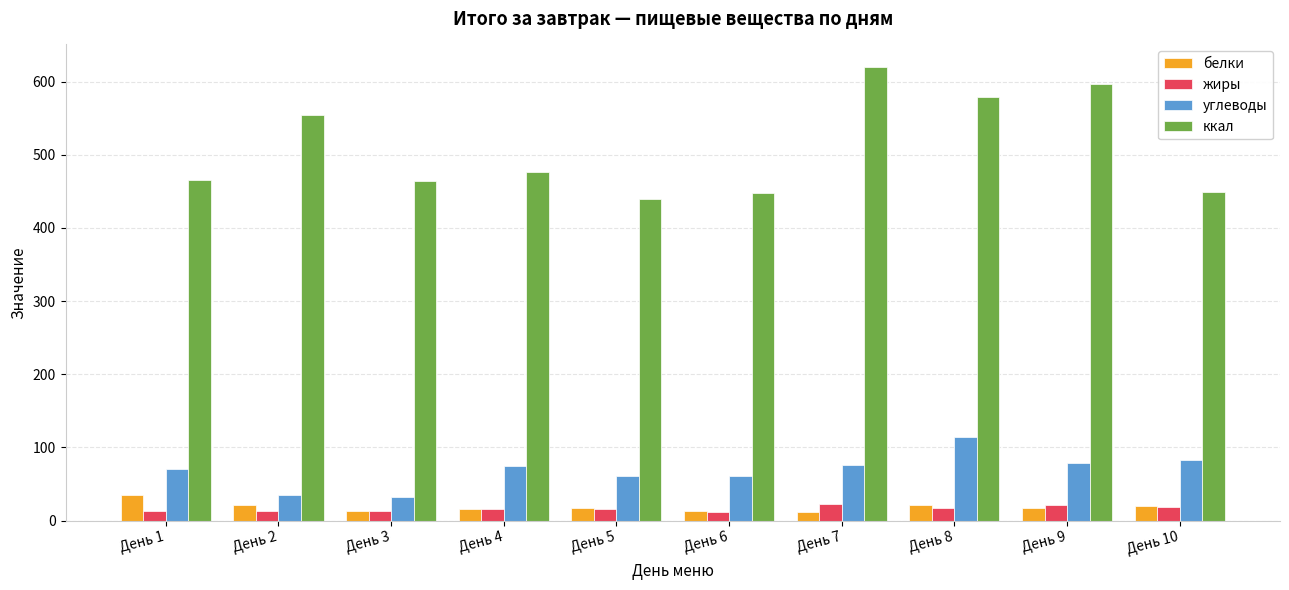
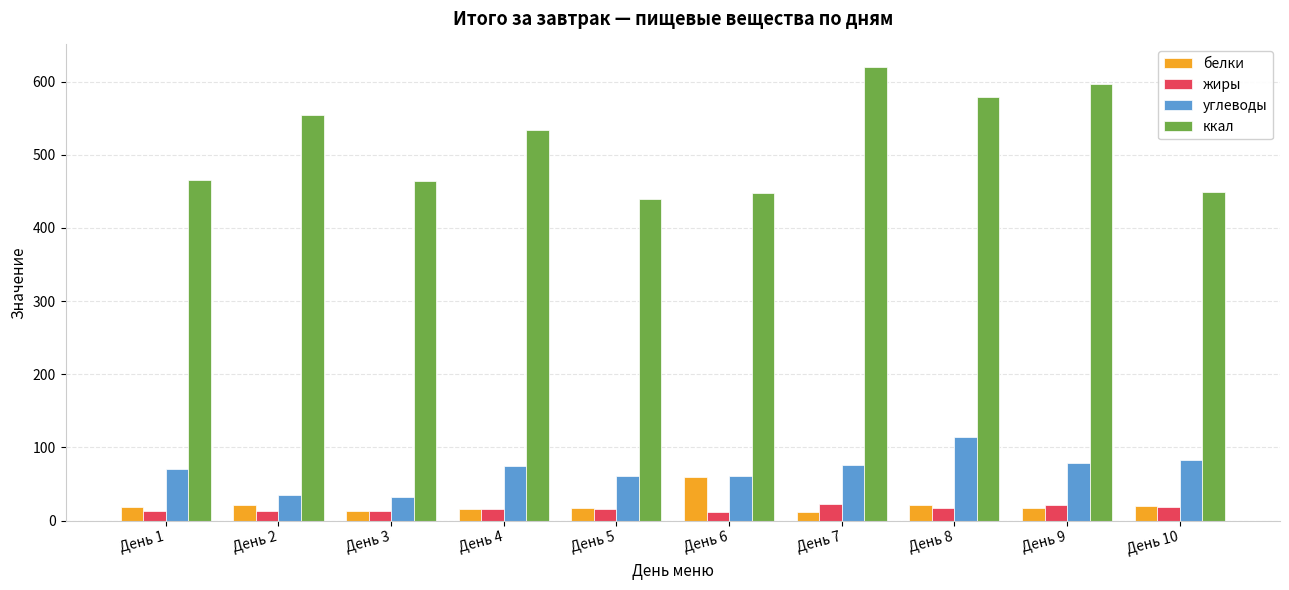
  {
    "белки": {
-     "День 1": 30,
+     "День 1": 20,
      "День 2": 20,
      "День 3": 10,
      "День 4": 20,
      "День 5": 20,
-     "День 6": 10,
+     "День 6": 60,
      "День 7": 10,
      "День 8": 20,
      "День 9": 20,
      "День 10": 20
    },
    "жиры": {
      "День 1": 10,
      "День 2": 10,
      "День 3": 10,
      "День 4": 20,
      "День 5": 20,
      "День 6": 10,
      "День 7": 20,
      "День 8": 20,
      "День 9": 20,
      "День 10": 20
    },
    "углеводы": {
      "День 1": 70,
      "День 2": 30,
      "День 3": 30,
      "День 4": 70,
      "День 5": 60,
      "День 6": 60,
      "День 7": 80,
      "День 8": 110,
      "День 9": 80,
      "День 10": 80
    },
    "ккал": {
      "День 1": 470,
      "День 2": 550,
      "День 3": 460,
-     "День 4": 480,
+     "День 4": 530,
      "День 5": 440,
      "День 6": 450,
      "День 7": 620,
      "День 8": 580,
      "День 9": 600,
      "День 10": 450
    }
  }
